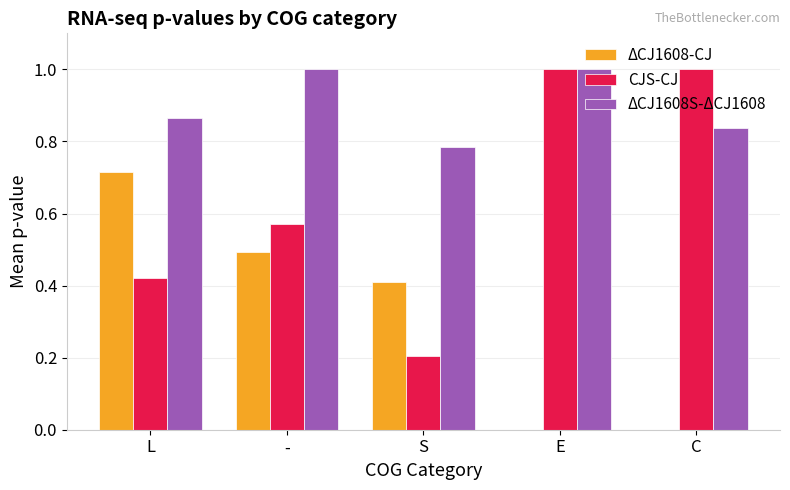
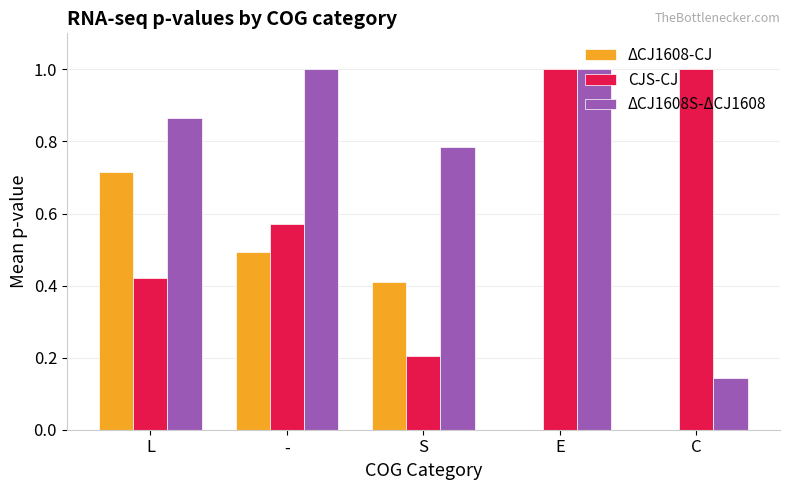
  {
    "ΔCJ1608-CJ": {
      "L": 0.72,
      "-": 0.49,
      "S": 0.41
    },
    "CJS-CJ": {
      "L": 0.42,
      "-": 0.57,
      "S": 0.20,
      "E": 1.00,
      "C": 1.00
    },
    "ΔCJ1608S-ΔCJ1608": {
      "L": 0.87,
      "-": 1.00,
      "S": 0.79,
      "E": 1.00,
-     "C": 0.84
+     "C": 0.14
    }
  }
